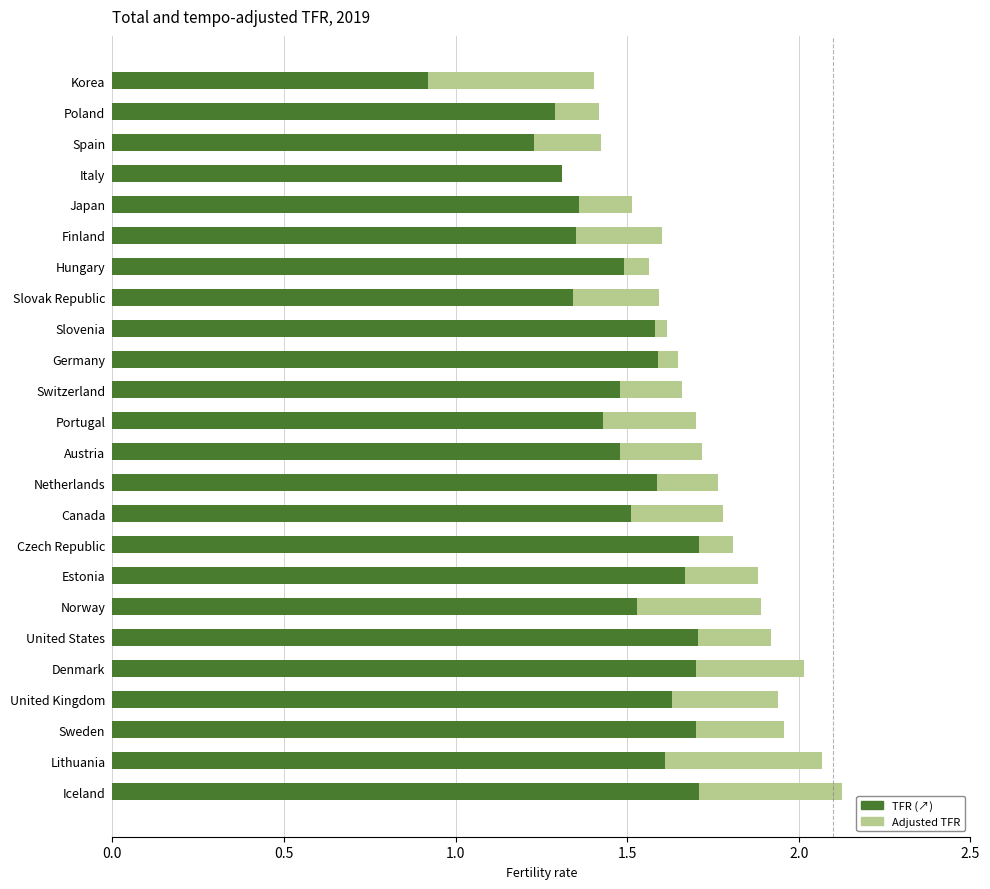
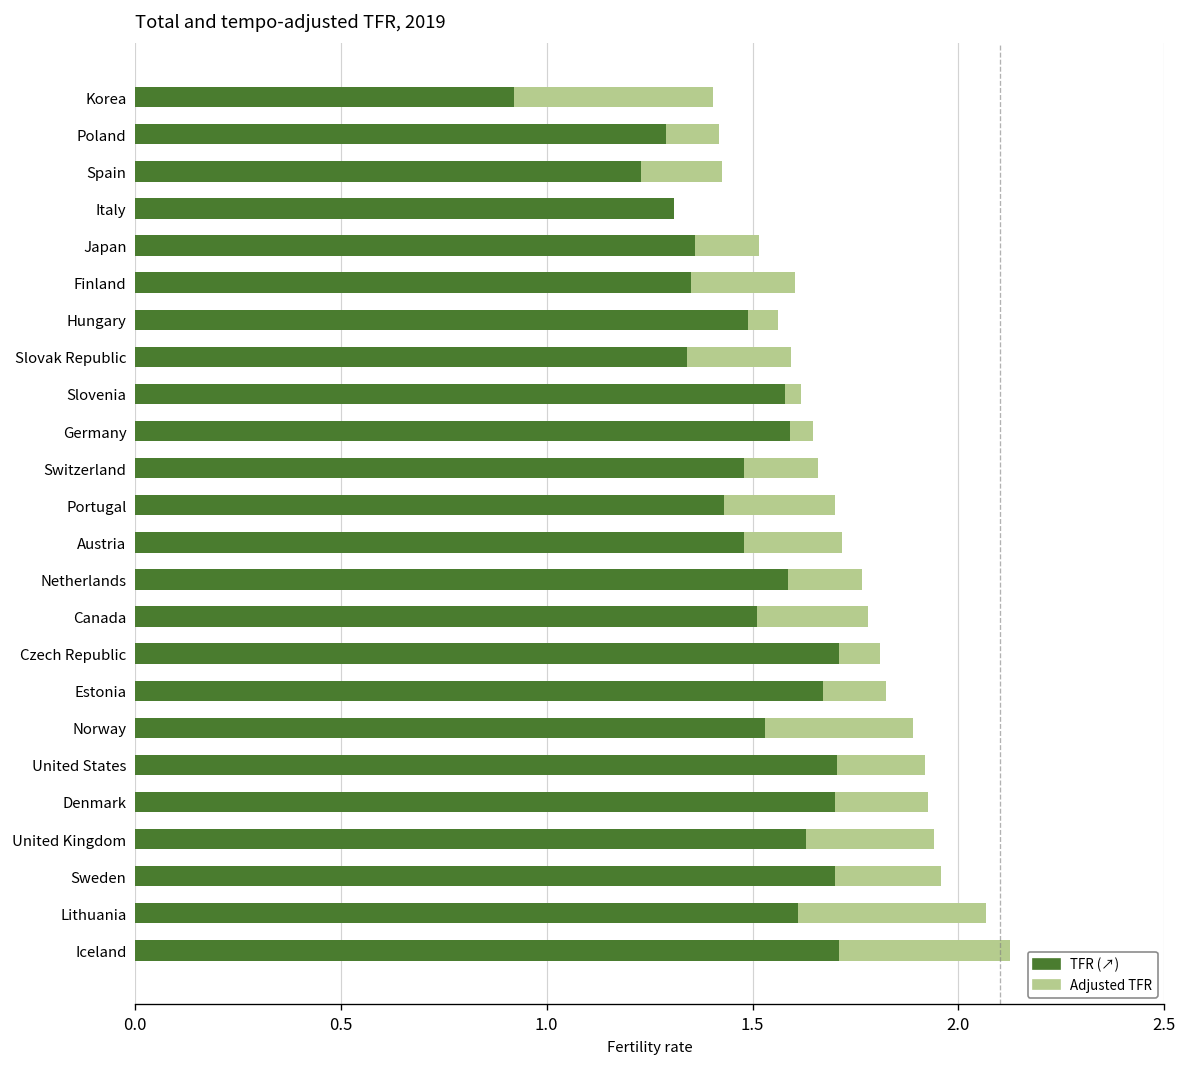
  {
    "Adjusted TFR": {
      "Korea": 1.40,
      "Poland": 1.42,
      "Spain": 1.43,
      "Japan": 1.52,
      "Finland": 1.60,
      "Hungary": 1.56,
      "Slovak Republic": 1.59,
      "Slovenia": 1.62,
      "Germany": 1.65,
      "Switzerland": 1.66,
      "Portugal": 1.70,
      "Austria": 1.72,
      "Netherlands": 1.77,
      "Canada": 1.78,
      "Czech Republic": 1.81,
-     "Estonia": 1.88,
+     "Estonia": 1.83,
      "Norway": 1.89,
      "United States": 1.92,
-     "Denmark": 2.02,
+     "Denmark": 1.93,
      "United Kingdom": 1.94,
      "Sweden": 1.96,
      "Lithuania": 2.07,
      "Iceland": 2.13
    }
  }
